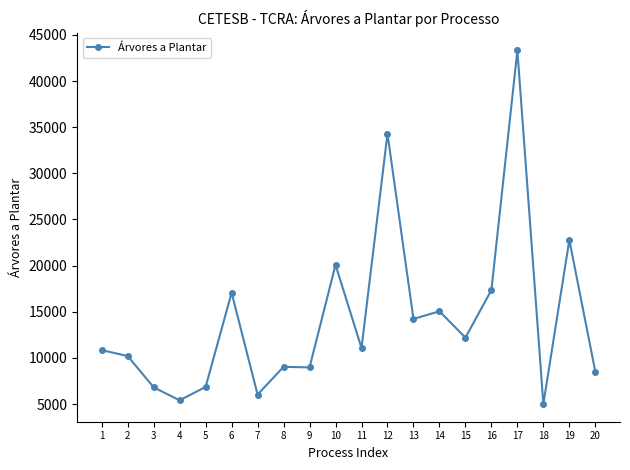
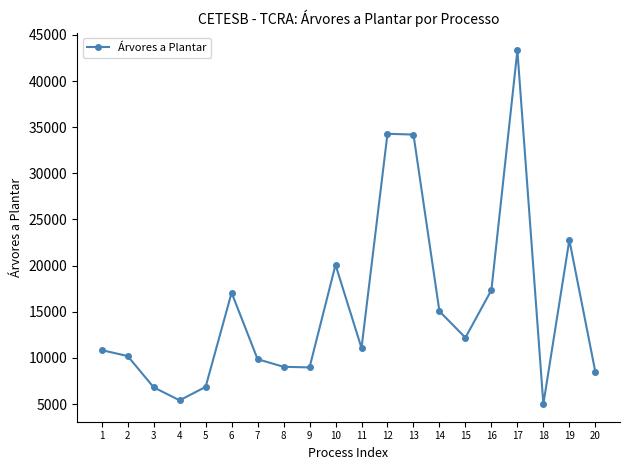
  {
    "1": 11000,
    "2": 10000,
    "3": 7000,
    "4": 5000,
    "5": 7000,
    "6": 17000,
-   "7": 6000,
+   "7": 10000,
    "8": 9000,
    "9": 9000,
    "10": 20000,
    "11": 11000,
    "12": 34000,
-   "13": 14000,
+   "13": 34000,
    "14": 15000,
    "15": 12000,
    "16": 17000,
    "17": 43000,
    "18": 5000,
    "19": 23000,
    "20": 9000
  }
